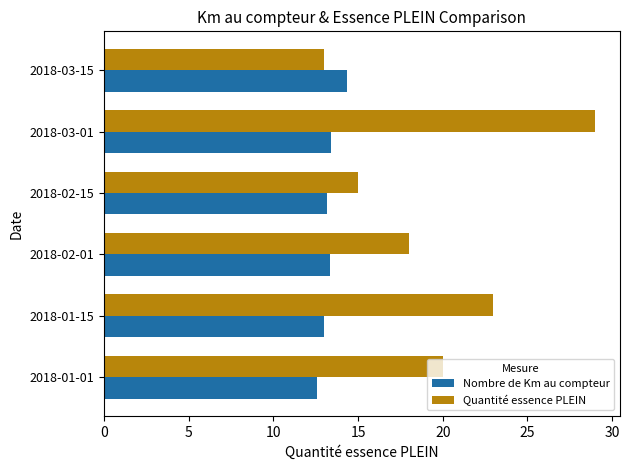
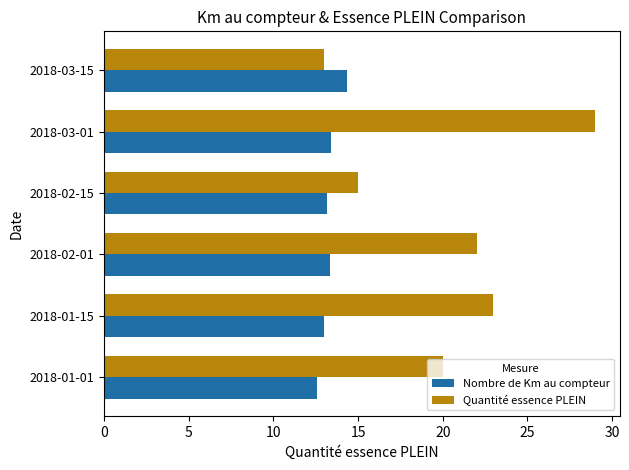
  {
    "Nombre de Km au compteur": {
      "2018-03-15": 14.4,
      "2018-03-01": 13.4,
      "2018-02-15": 13.2,
      "2018-02-01": 13.3,
      "2018-01-15": 13,
      "2018-01-01": 12.6
    },
    "Quantité essence PLEIN": {
      "2018-03-15": 13,
      "2018-03-01": 29,
      "2018-02-15": 15,
-     "2018-02-01": 18,
+     "2018-02-01": 22,
      "2018-01-15": 23
    }
  }
